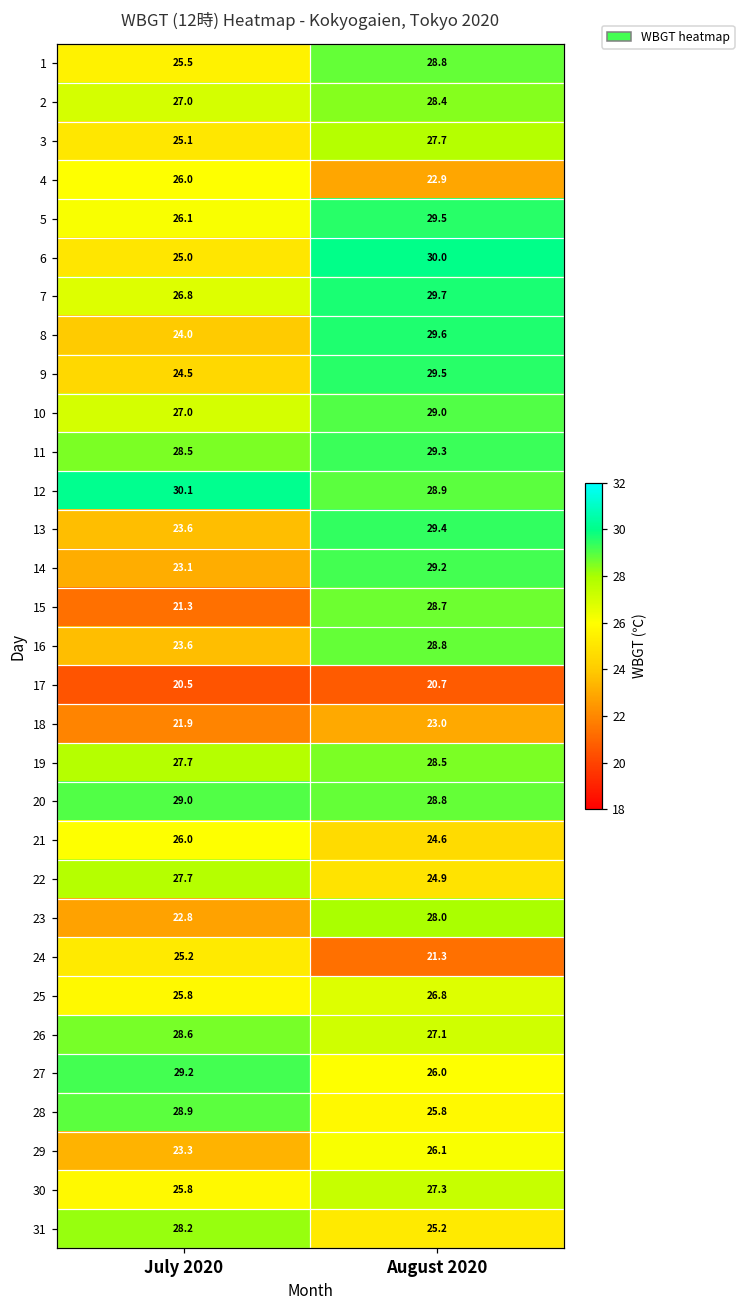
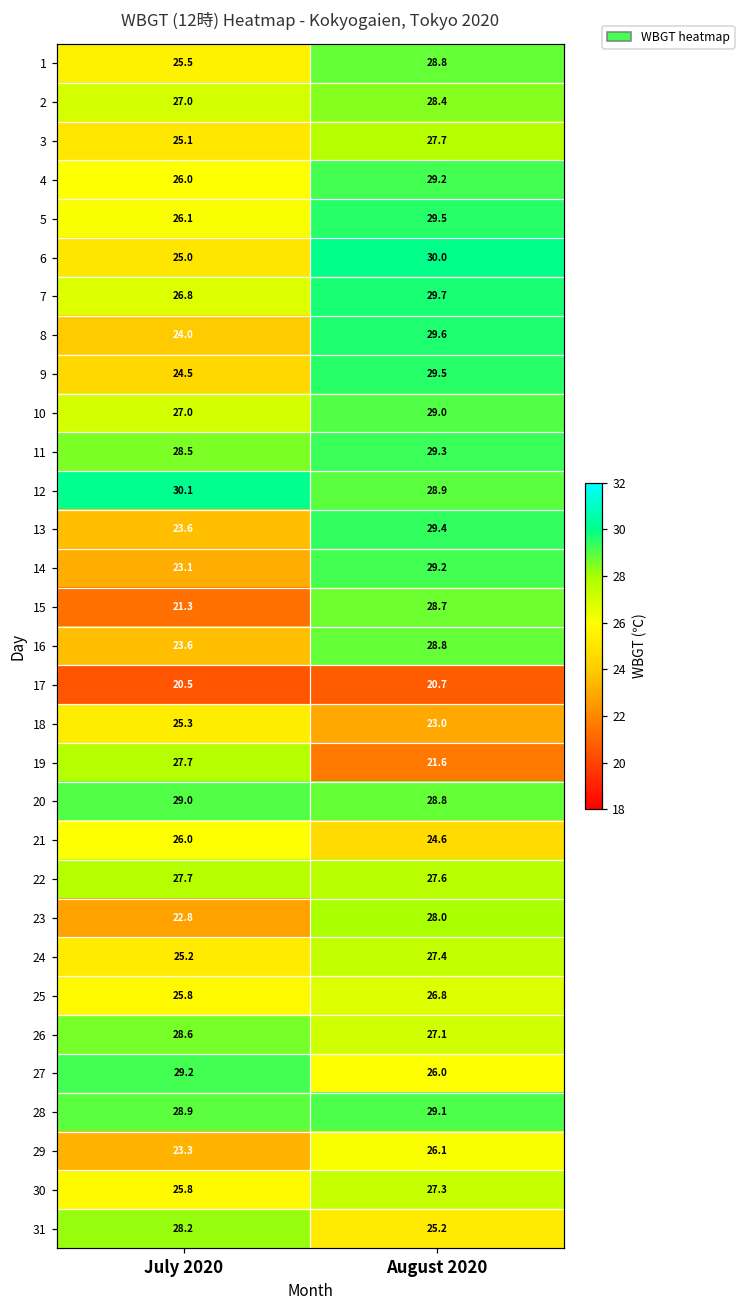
  {
    "1": {
      "July 2020": 25.5,
      "August 2020": 28.8
    },
    "2": {
      "July 2020": 27.0,
      "August 2020": 28.4
    },
    "3": {
      "July 2020": 25.1,
      "August 2020": 27.7
    },
    "4": {
      "July 2020": 26.0,
-     "August 2020": 22.9
+     "August 2020": 29.2
    },
    "5": {
      "July 2020": 26.1,
      "August 2020": 29.5
    },
    "6": {
      "July 2020": 25.0,
      "August 2020": 30.0
    },
    "7": {
      "July 2020": 26.8,
      "August 2020": 29.7
    },
    "8": {
      "July 2020": 24.0,
      "August 2020": 29.6
    },
    "9": {
      "July 2020": 24.5,
      "August 2020": 29.5
    },
    "10": {
      "July 2020": 27.0,
      "August 2020": 29.0
    },
    "11": {
      "July 2020": 28.5,
      "August 2020": 29.3
    },
    "12": {
      "July 2020": 30.1,
      "August 2020": 28.9
    },
    "13": {
      "July 2020": 23.6,
      "August 2020": 29.4
    },
    "14": {
      "July 2020": 23.1,
      "August 2020": 29.2
    },
    "15": {
      "July 2020": 21.3,
      "August 2020": 28.7
    },
    "16": {
      "July 2020": 23.6,
      "August 2020": 28.8
    },
    "17": {
      "July 2020": 20.5,
      "August 2020": 20.7
    },
    "18": {
-     "July 2020": 21.9,
+     "July 2020": 25.3,
      "August 2020": 23.0
    },
    "19": {
      "July 2020": 27.7,
-     "August 2020": 28.5
+     "August 2020": 21.6
    },
    "20": {
      "July 2020": 29.0,
      "August 2020": 28.8
    },
    "21": {
      "July 2020": 26.0,
      "August 2020": 24.6
    },
    "22": {
      "July 2020": 27.7,
-     "August 2020": 24.9
+     "August 2020": 27.6
    },
    "23": {
      "July 2020": 22.8,
      "August 2020": 28.0
    },
    "24": {
      "July 2020": 25.2,
-     "August 2020": 21.3
+     "August 2020": 27.4
    },
    "25": {
      "July 2020": 25.8,
      "August 2020": 26.8
    },
    "26": {
      "July 2020": 28.6,
      "August 2020": 27.1
    },
    "27": {
      "July 2020": 29.2,
      "August 2020": 26.0
    },
    "28": {
      "July 2020": 28.9,
-     "August 2020": 25.8
+     "August 2020": 29.1
    },
    "29": {
      "July 2020": 23.3,
      "August 2020": 26.1
    },
    "30": {
      "July 2020": 25.8,
      "August 2020": 27.3
    },
    "31": {
      "July 2020": 28.2,
      "August 2020": 25.2
    }
  }
